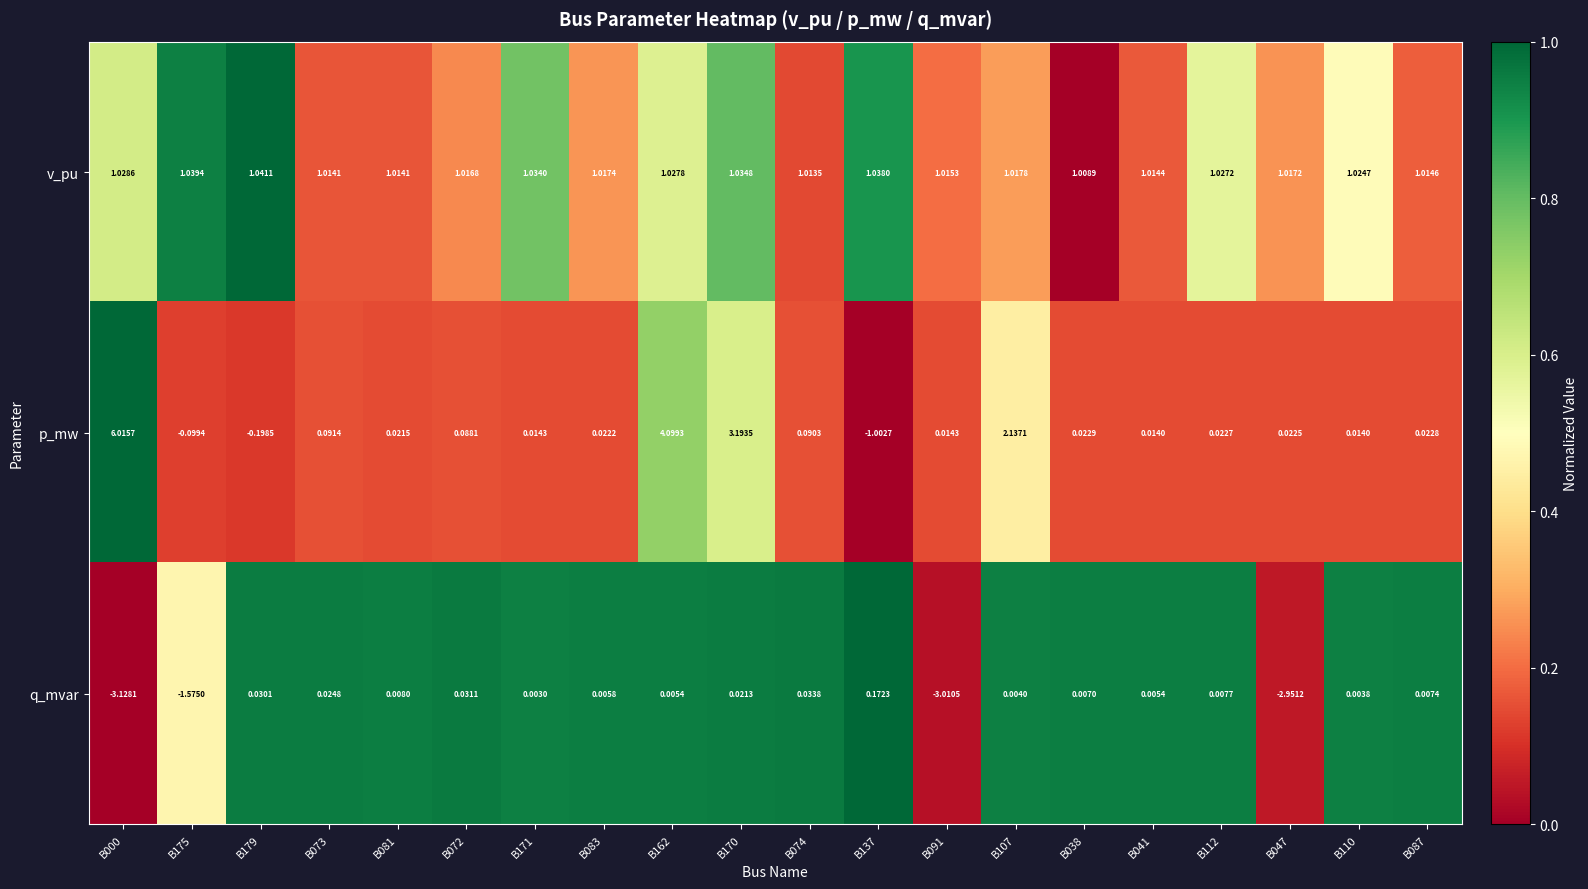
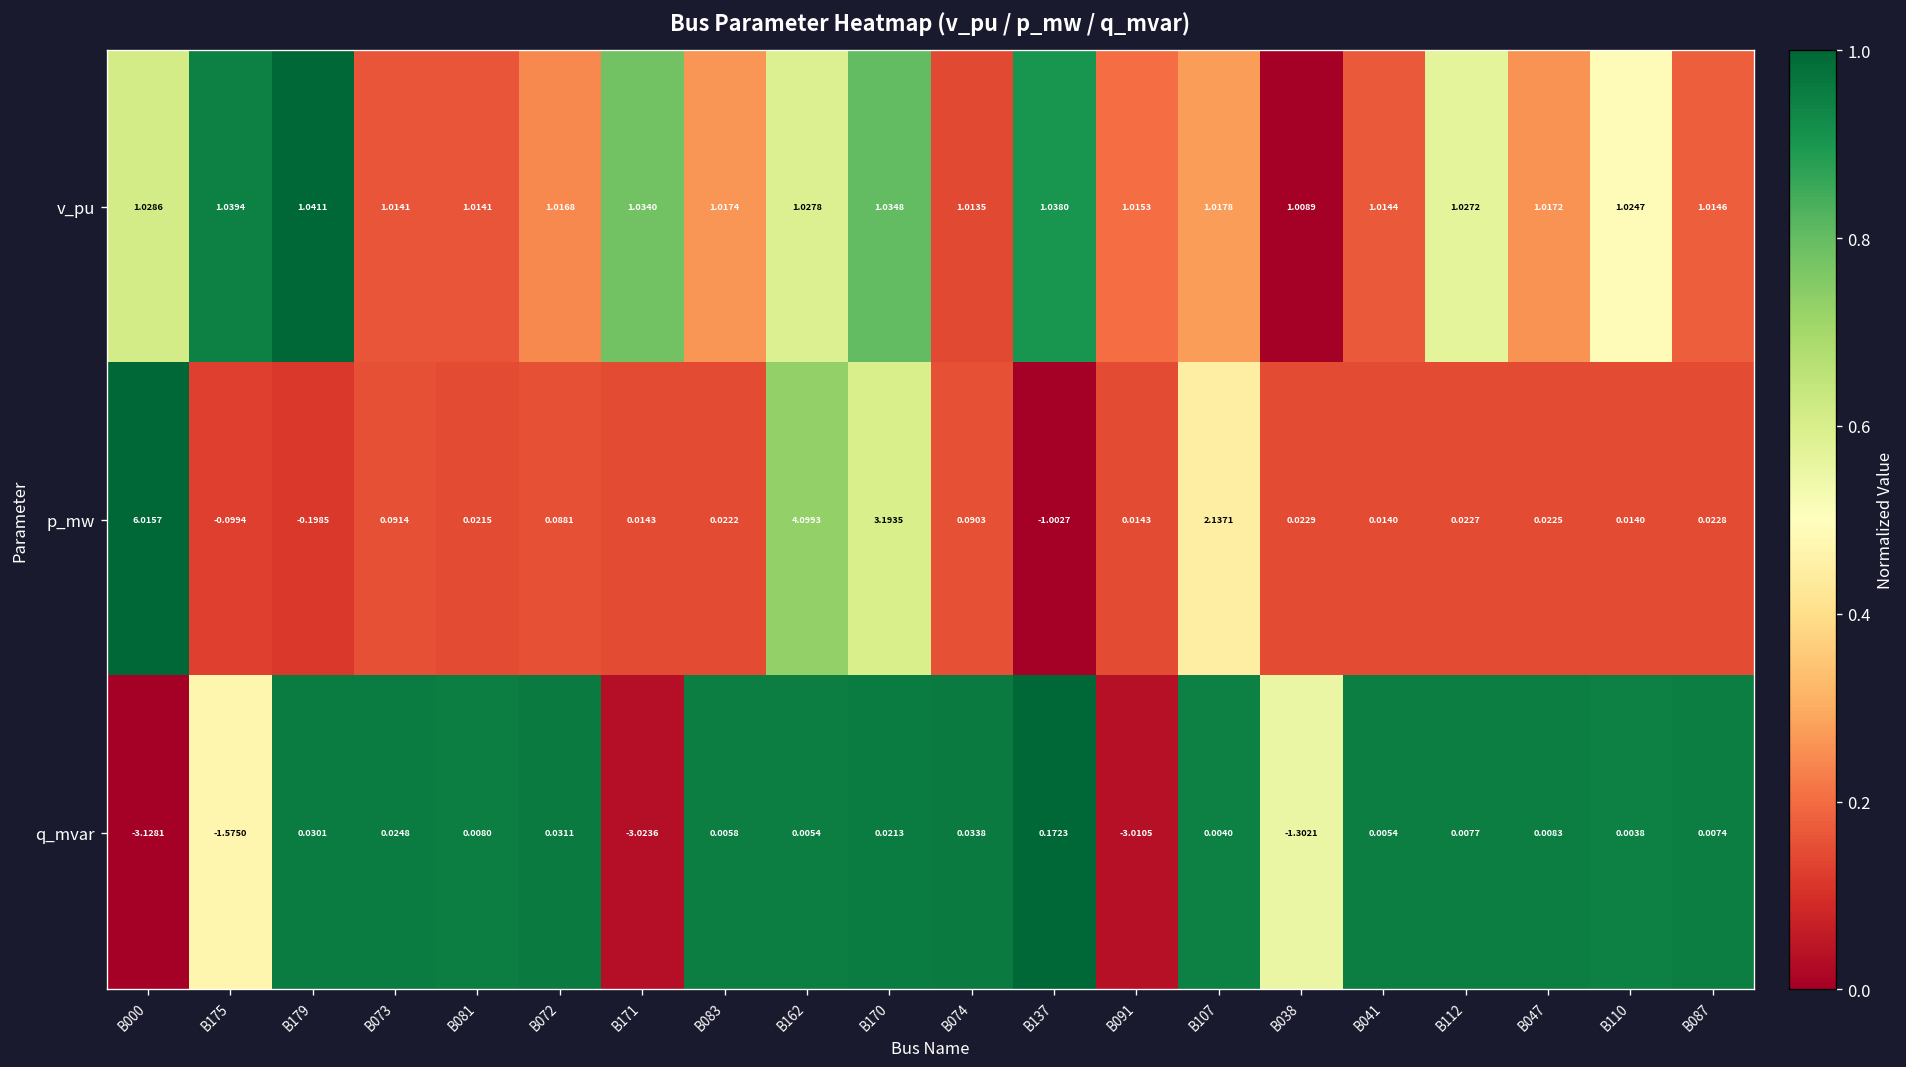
  {
    "v_pu": {
      "B000": 1.0286,
      "B175": 1.0394,
      "B179": 1.0411,
      "B073": 1.0141,
      "B081": 1.0141,
      "B072": 1.0168,
      "B171": 1.0340,
      "B083": 1.0174,
      "B162": 1.0278,
      "B170": 1.0348,
      "B074": 1.0135,
      "B137": 1.0380,
      "B091": 1.0153,
      "B107": 1.0178,
      "B038": 1.0089,
      "B041": 1.0144,
      "B112": 1.0272,
      "B047": 1.0172,
      "B110": 1.0247,
      "B087": 1.0146
    },
    "p_mw": {
      "B000": 6.0157,
      "B175": -0.0994,
      "B179": -0.1985,
      "B073": 0.0914,
      "B081": 0.0215,
      "B072": 0.0881,
      "B171": 0.0143,
      "B083": 0.0222,
      "B162": 4.0993,
      "B170": 3.1935,
      "B074": 0.0903,
      "B137": -1.0027,
      "B091": 0.0143,
      "B107": 2.1371,
      "B038": 0.0229,
      "B041": 0.0140,
      "B112": 0.0227,
      "B047": 0.0225,
      "B110": 0.0140,
      "B087": 0.0228
    },
    "q_mvar": {
      "B000": -3.1281,
      "B175": -1.5750,
      "B179": 0.0301,
      "B073": 0.0248,
      "B081": 0.0080,
      "B072": 0.0311,
-     "B171": 0.0030,
+     "B171": -3.0236,
      "B083": 0.0058,
      "B162": 0.0054,
      "B170": 0.0213,
      "B074": 0.0338,
      "B137": 0.1723,
      "B091": -3.0105,
      "B107": 0.0040,
-     "B038": 0.0070,
+     "B038": -1.3021,
      "B041": 0.0054,
      "B112": 0.0077,
-     "B047": -2.9512,
+     "B047": 0.0083,
      "B110": 0.0038,
      "B087": 0.0074
    }
  }
